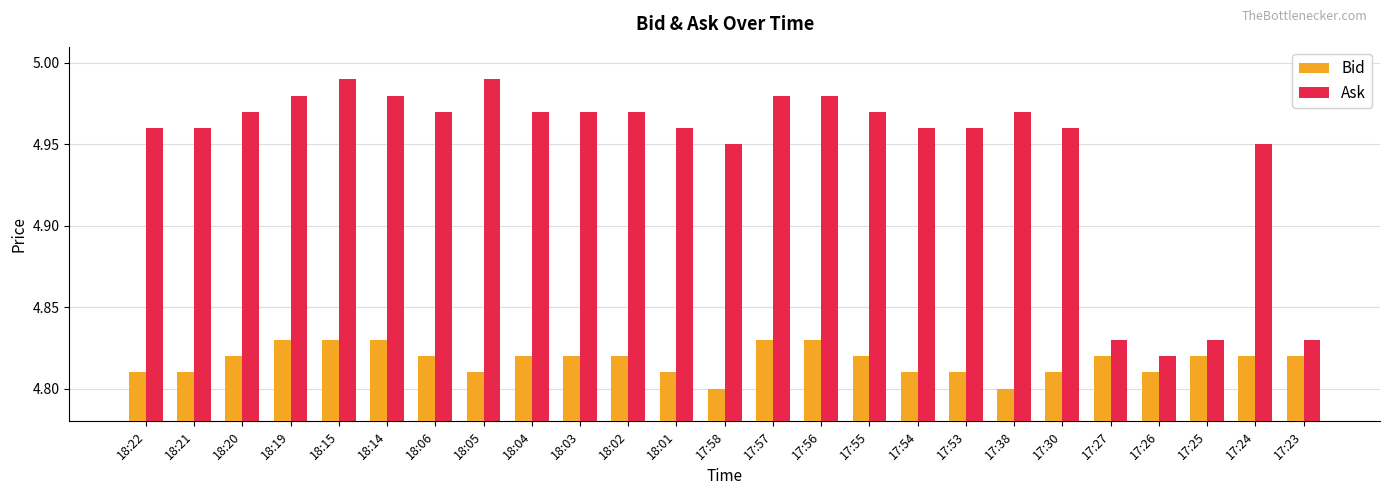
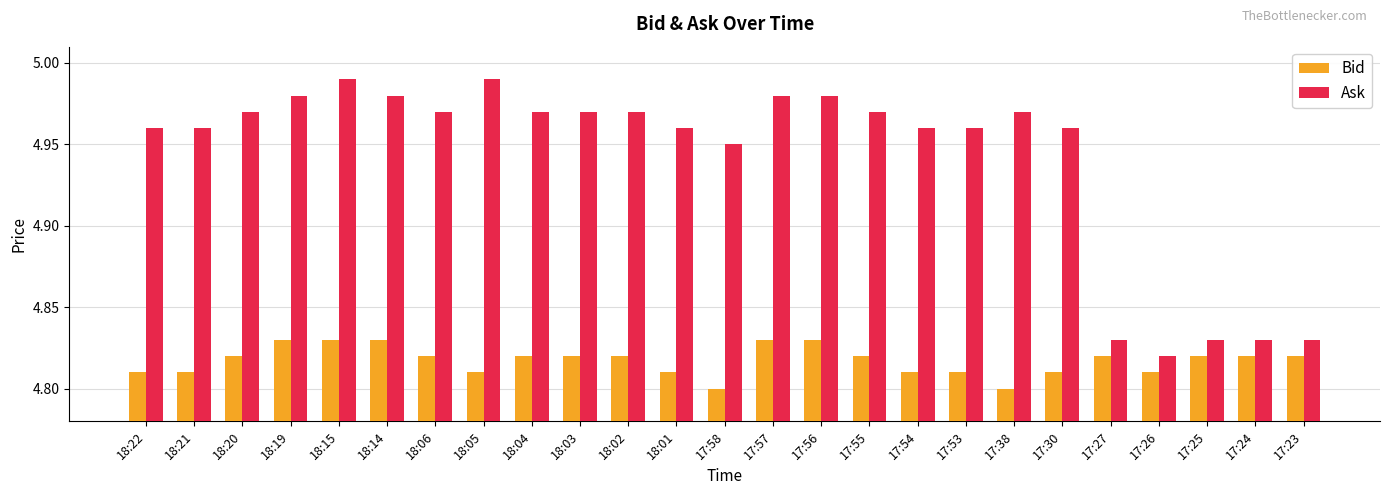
  {
    "Bid": {
      "18:22": 4.81,
      "18:21": 4.81,
      "18:20": 4.82,
      "18:19": 4.83,
      "18:15": 4.83,
      "18:14": 4.83,
      "18:06": 4.82,
      "18:05": 4.81,
      "18:04": 4.82,
      "18:03": 4.82,
      "18:02": 4.82,
      "18:01": 4.81,
      "17:58": 4.80,
      "17:57": 4.83,
      "17:56": 4.83,
      "17:55": 4.82,
      "17:54": 4.81,
      "17:53": 4.81,
      "17:38": 4.80,
      "17:30": 4.81,
      "17:27": 4.82,
      "17:26": 4.81,
      "17:25": 4.82,
      "17:24": 4.82,
      "17:23": 4.82
    },
    "Ask": {
      "18:22": 4.96,
      "18:21": 4.96,
      "18:20": 4.97,
      "18:19": 4.98,
      "18:15": 4.99,
      "18:14": 4.98,
      "18:06": 4.97,
      "18:05": 4.99,
      "18:04": 4.97,
      "18:03": 4.97,
      "18:02": 4.97,
      "18:01": 4.96,
      "17:58": 4.95,
      "17:57": 4.98,
      "17:56": 4.98,
      "17:55": 4.97,
      "17:54": 4.96,
      "17:53": 4.96,
      "17:38": 4.97,
      "17:30": 4.96,
      "17:27": 4.83,
      "17:26": 4.82,
      "17:25": 4.83,
-     "17:24": 4.95,
+     "17:24": 4.83,
      "17:23": 4.83
    }
  }
